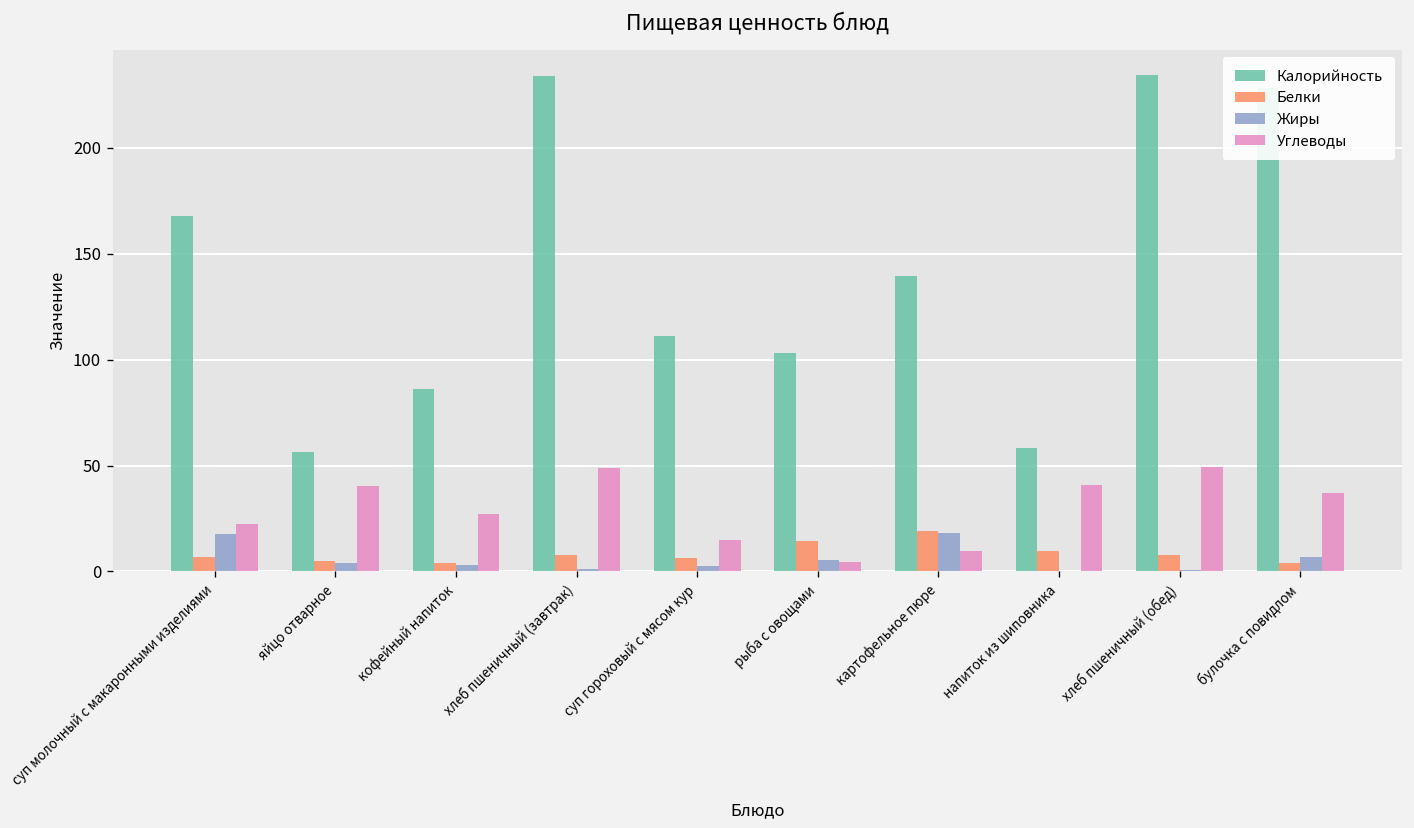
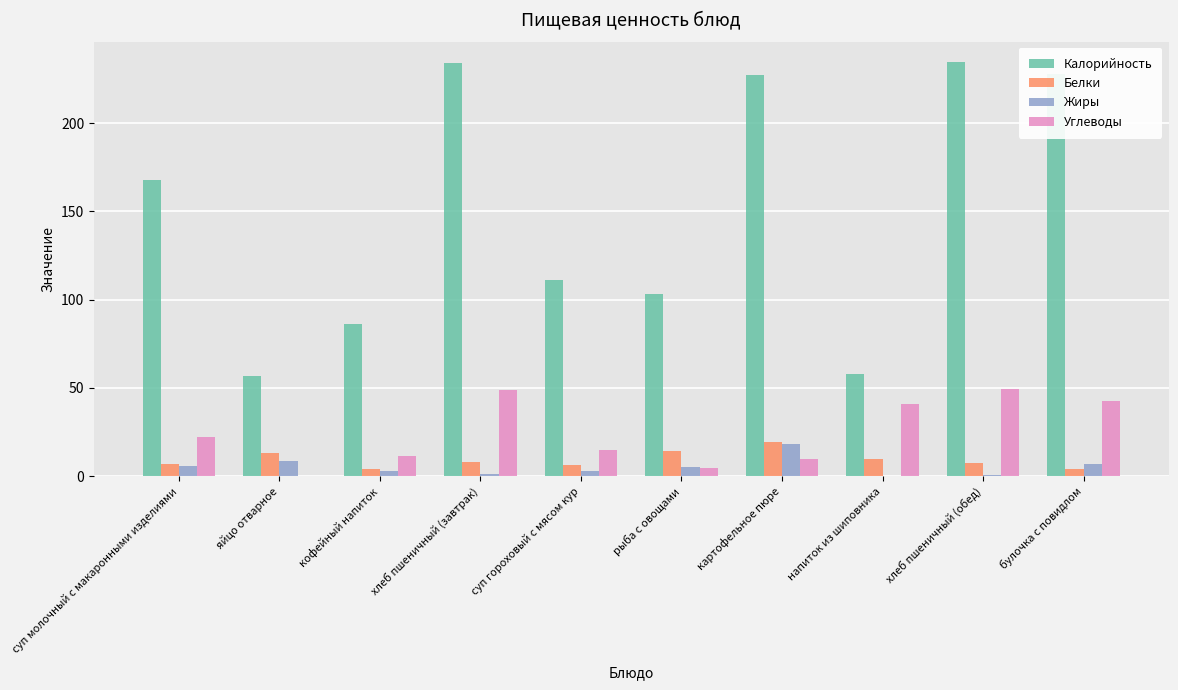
  {
    "Калорийность": {
      "суп молочный с макаронными изделиями": 168,
      "яйцо отварное": 57,
      "кофейный напиток": 86,
      "хлеб пшеничный (завтрак)": 234,
      "суп гороховый с мясом кур": 111,
      "рыба с овощами": 103,
-     "картофельное пюре": 139,
+     "картофельное пюре": 227,
      "напиток из шиповника": 58,
      "хлеб пшеничный (обед)": 234
    },
    "Белки": {
      "суп молочный с макаронными изделиями": 7,
-     "яйцо отварное": 5,
+     "яйцо отварное": 13,
      "кофейный напиток": 4,
      "хлеб пшеничный (завтрак)": 8,
      "суп гороховый с мясом кур": 7,
      "рыба с овощами": 14,
      "картофельное пюре": 19,
      "напиток из шиповника": 9,
      "хлеб пшеничный (обед)": 8,
      "булочка с повидлом": 4
    },
    "Жиры": {
-     "суп молочный с макаронными изделиями": 18,
-     "яйцо отварное": 4,
+     "суп молочный с макаронными изделиями": 6,
+     "яйцо отварное": 9,
      "кофейный напиток": 3,
      "суп гороховый с мясом кур": 3,
      "рыба с овощами": 5,
      "картофельное пюре": 18,
      "булочка с повидлом": 7
    },
    "Углеводы": {
      "суп молочный с макаронными изделиями": 22,
-     "яйцо отварное": 40,
-     "кофейный напиток": 27,
+     "яйцо отварное": 0,
+     "кофейный напиток": 11,
      "хлеб пшеничный (завтрак)": 49,
      "суп гороховый с мясом кур": 15,
      "рыба с овощами": 4,
      "картофельное пюре": 10,
      "напиток из шиповника": 41,
      "хлеб пшеничный (обед)": 49,
-     "булочка с повидлом": 37
+     "булочка с повидлом": 43
    }
  }
